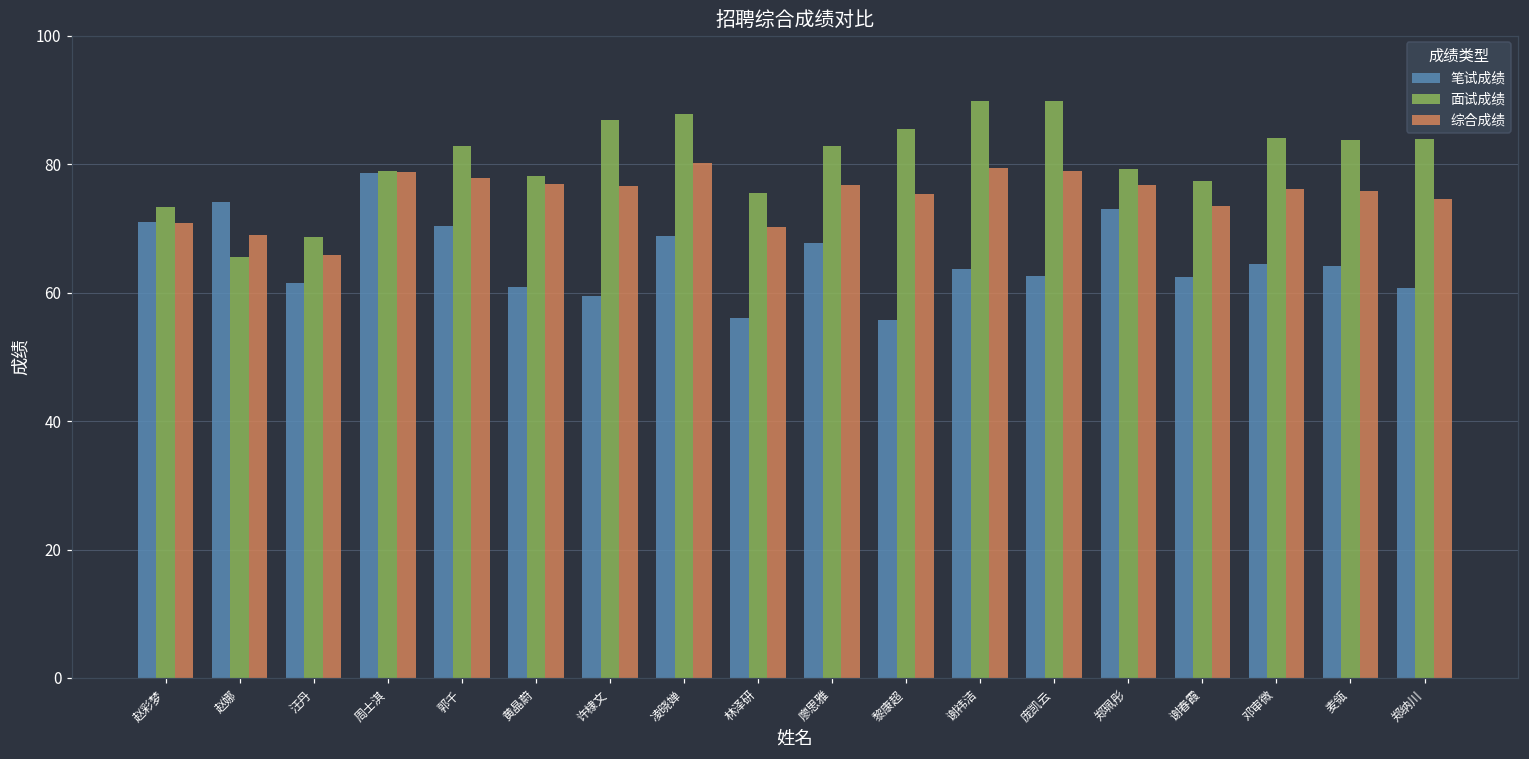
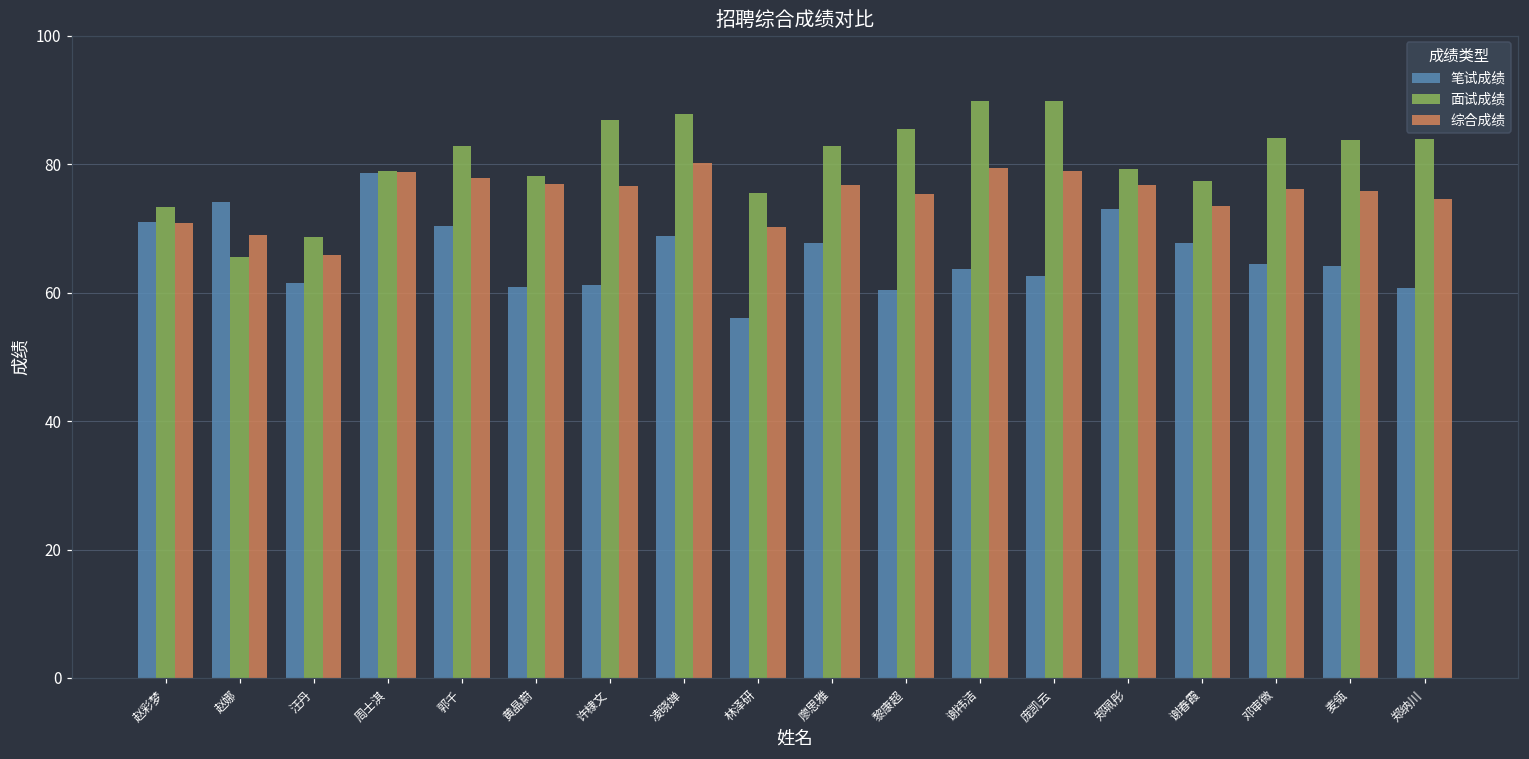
  {
    "笔试成绩": {
      "赵彩梦": 71,
      "赵娜": 74,
      "汪丹": 62,
      "周士淇": 79,
      "郭千": 70,
      "黄晶蔚": 61,
-     "许棣文": 59,
+     "许棣文": 61,
      "凌晓婵": 69,
      "林泽研": 56,
      "廖思雅": 68,
-     "黎康超": 56,
+     "黎康超": 60,
      "谢祎洁": 64,
      "庞凯云": 63,
      "郑珮彤": 73,
-     "谢春霞": 62,
+     "谢春霞": 68,
      "邓审微": 64,
      "麦瓴": 64,
      "郑纳川": 61
    },
    "面试成绩": {
      "赵彩梦": 73,
      "赵娜": 66,
      "汪丹": 69,
      "周士淇": 79,
      "郭千": 83,
      "黄晶蔚": 78,
      "许棣文": 87,
      "凌晓婵": 88,
      "林泽研": 76,
      "廖思雅": 83,
      "黎康超": 85,
      "谢祎洁": 90,
      "庞凯云": 90,
      "郑珮彤": 79,
      "谢春霞": 77,
      "邓审微": 84,
      "麦瓴": 84,
      "郑纳川": 84
    },
    "综合成绩": {
      "赵彩梦": 71,
      "赵娜": 69,
      "汪丹": 66,
      "周士淇": 79,
      "郭千": 78,
      "黄晶蔚": 77,
      "许棣文": 77,
      "凌晓婵": 80,
      "林泽研": 70,
      "廖思雅": 77,
      "黎康超": 75,
      "谢祎洁": 79,
      "庞凯云": 79,
      "郑珮彤": 77,
      "谢春霞": 74,
      "邓审微": 76,
      "麦瓴": 76,
      "郑纳川": 75
    }
  }
